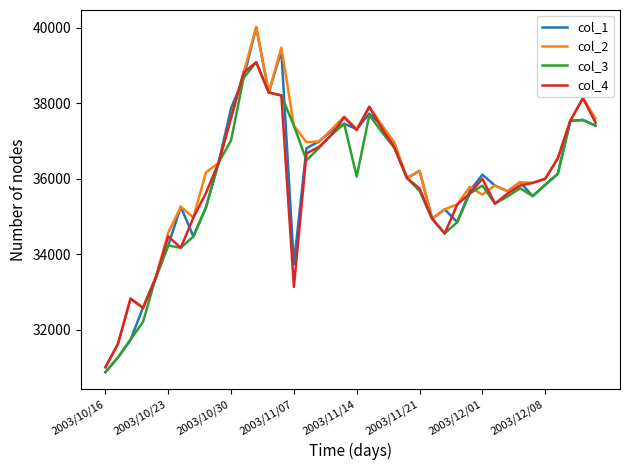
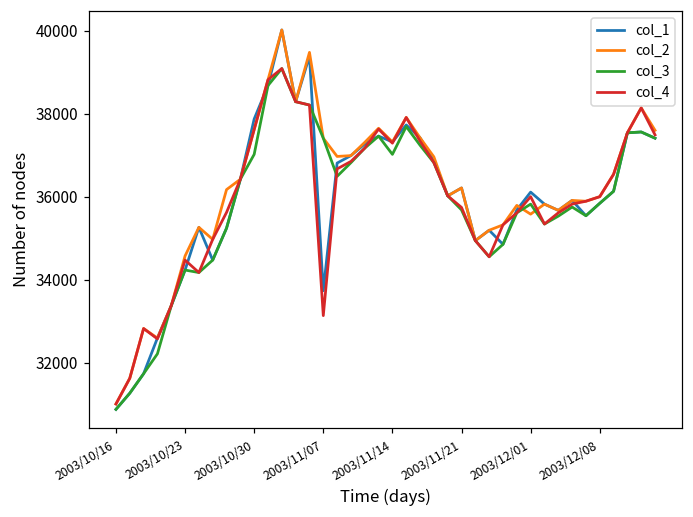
  {
    "col_1": {
      "2003/10/30": 37900,
      "2003/11/07": 33700,
      "2003/12/01": 36100
    },
    "col_2": {
      "2003/10/23": 34600,
      "2003/12/01": 35600
    },
    "col_3": {
      "2003/10/30": 37000,
-     "2003/11/14": 36100,
+     "2003/11/14": 37000,
      "2003/12/01": 35800
    },
    "col_4": {
      "2003/10/23": 34500,
      "2003/11/07": 33100,
      "2003/12/01": 36000
    }
  }
